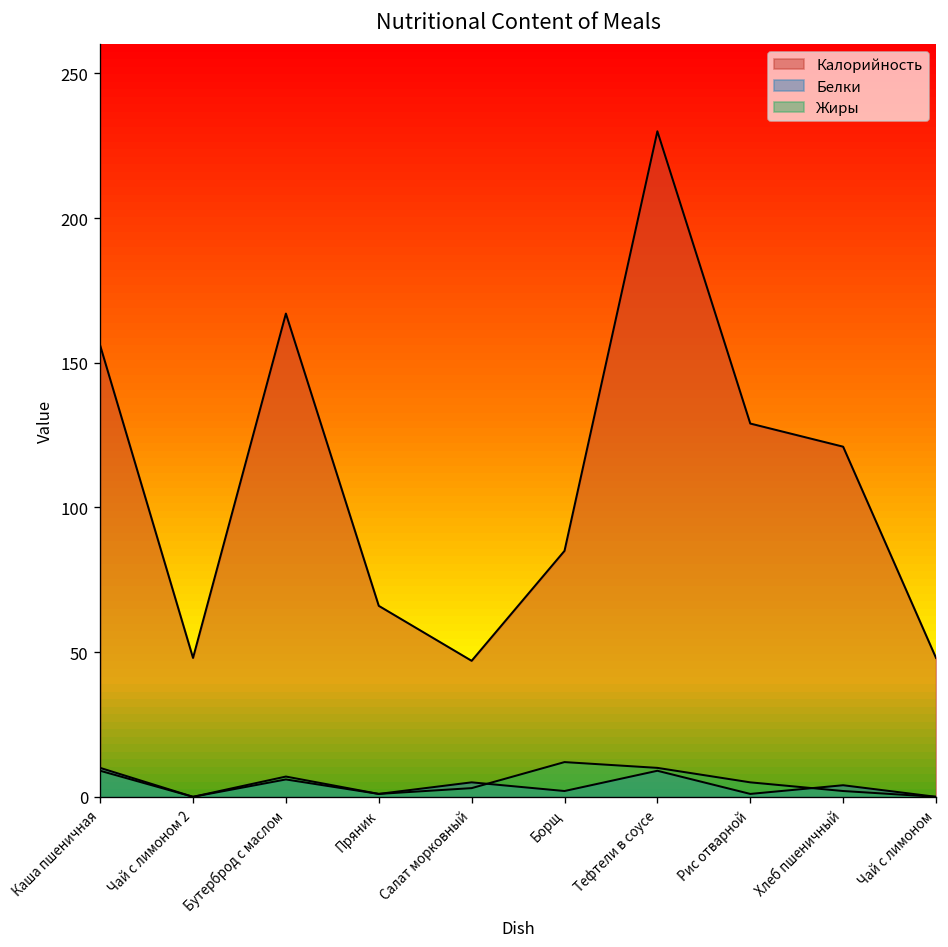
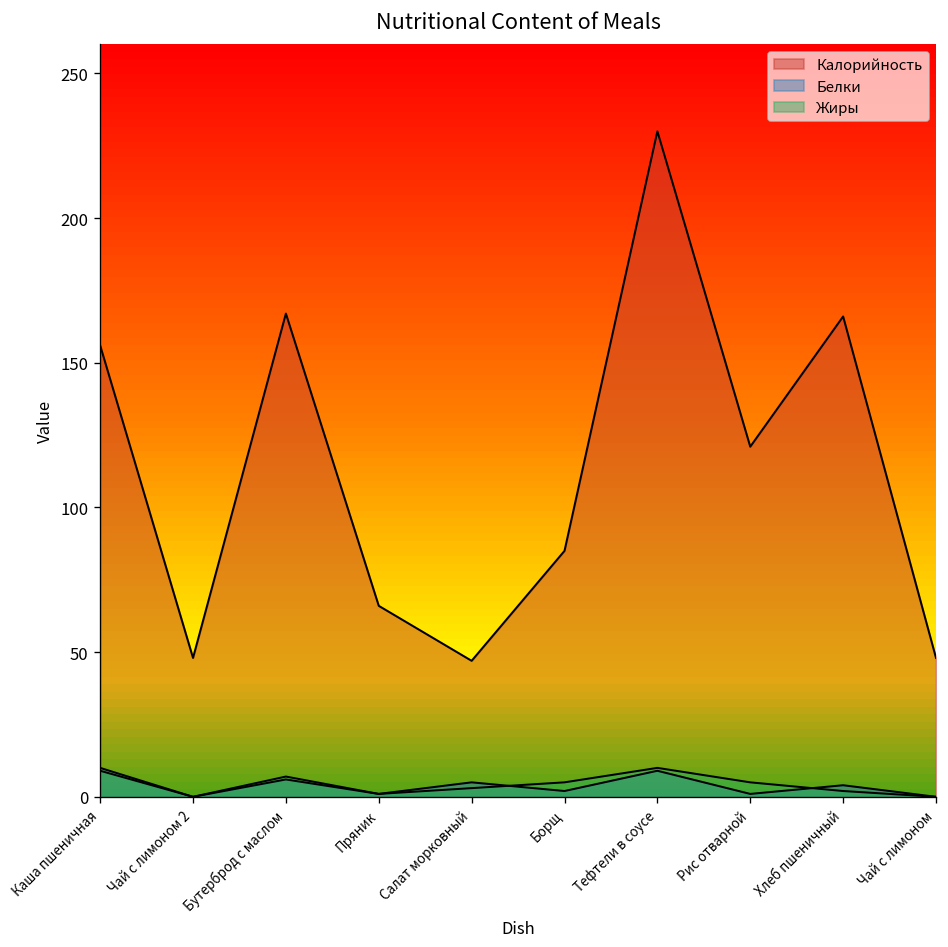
  {
    "Калорийность": {
      "Каша пшеничная": 156,
      "Чай с лимоном 2": 48,
      "Бутерброд с маслом": 167,
      "Пряник": 66,
      "Салат морковный": 47,
      "Борщ": 85,
      "Тефтели в соусе": 230,
-     "Рис отварной": 129,
-     "Хлеб пшеничный": 121,
+     "Рис отварной": 121,
+     "Хлеб пшеничный": 166,
      "Чай с лимоном": 48
    },
    "Белки": {
      "Салат морковный": 5,
      "Борщ": 2,
      "Рис отварной": 1,
      "Хлеб пшеничный": 4
    },
    "Жиры": {
      "Салат морковный": 3,
-     "Борщ": 12,
+     "Борщ": 5,
      "Рис отварной": 5,
      "Хлеб пшеничный": 2
    }
  }
